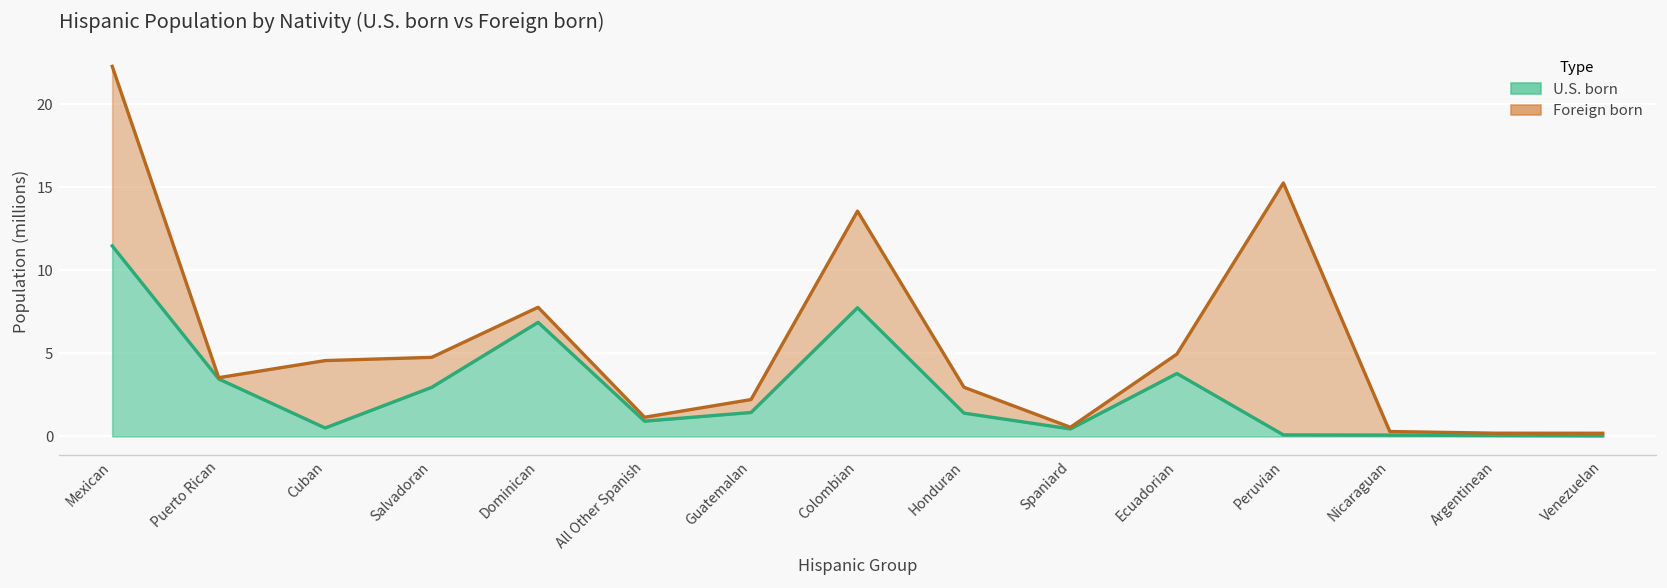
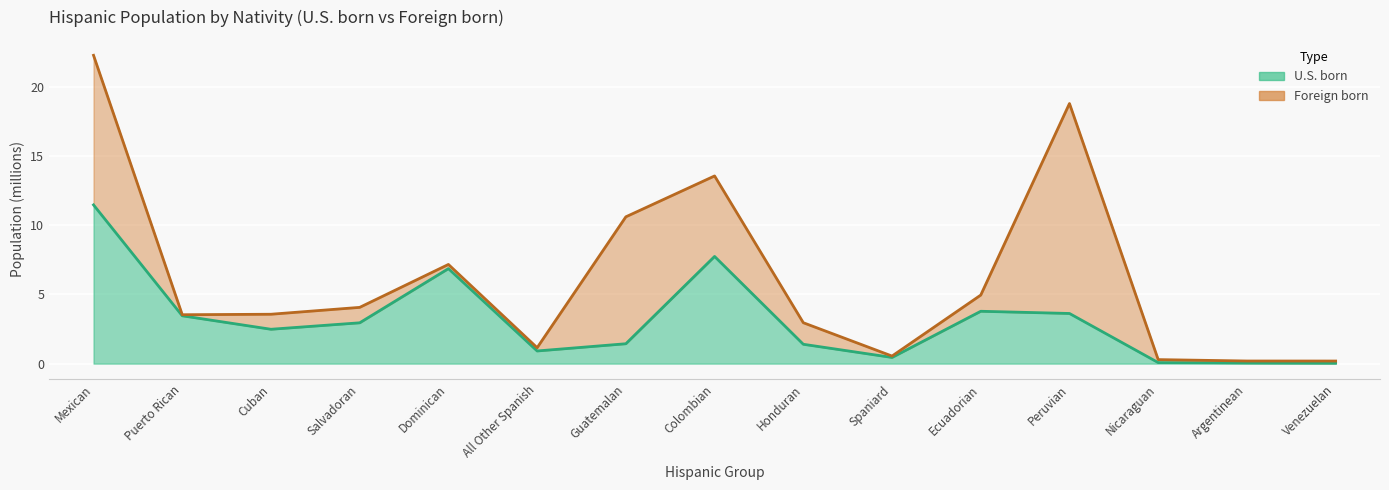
  {
    "U.S. born": {
      "Mexican": 11.5,
-     "Cuban": 0.5,
+     "Cuban": 2.5,
      "Salvadoran": 3.0,
      "Dominican": 6.9,
      "All Other Spanish": 0.9,
      "Guatemalan": 1.4,
      "Colombian": 7.7,
      "Honduran": 1.4,
      "Ecuadorian": 3.8,
-     "Peruvian": 0.1,
+     "Peruvian": 3.6,
      "Nicaraguan": 0.1
    },
    "Foreign born": {
      "Mexican": 10.8,
-     "Cuban": 4.1,
-     "Salvadoran": 1.8,
-     "Dominican": 0.9,
+     "Cuban": 1.1,
+     "Salvadoran": 1.1,
+     "Dominican": 0.3,
      "All Other Spanish": 0.2,
-     "Guatemalan": 0.8,
+     "Guatemalan": 9.2,
      "Colombian": 5.8,
      "Honduran": 1.6,
      "Ecuadorian": 1.2,
      "Peruvian": 15.2,
      "Nicaraguan": 0.2
    }
  }
